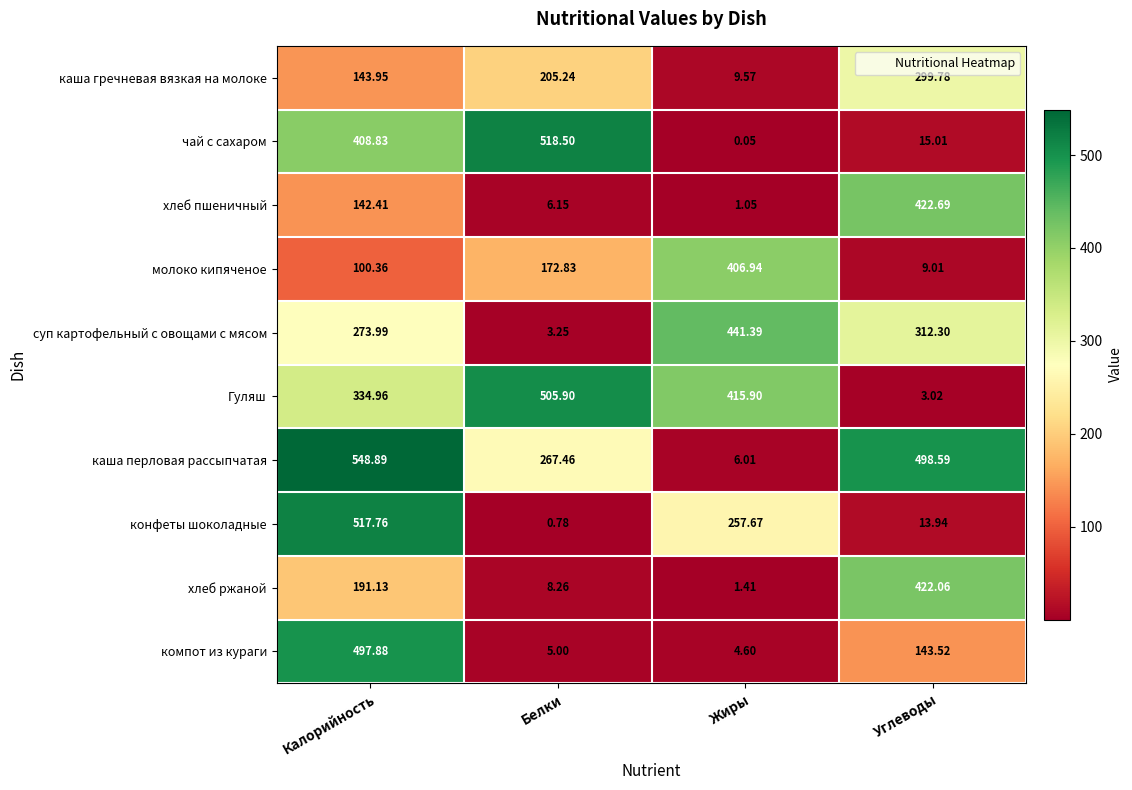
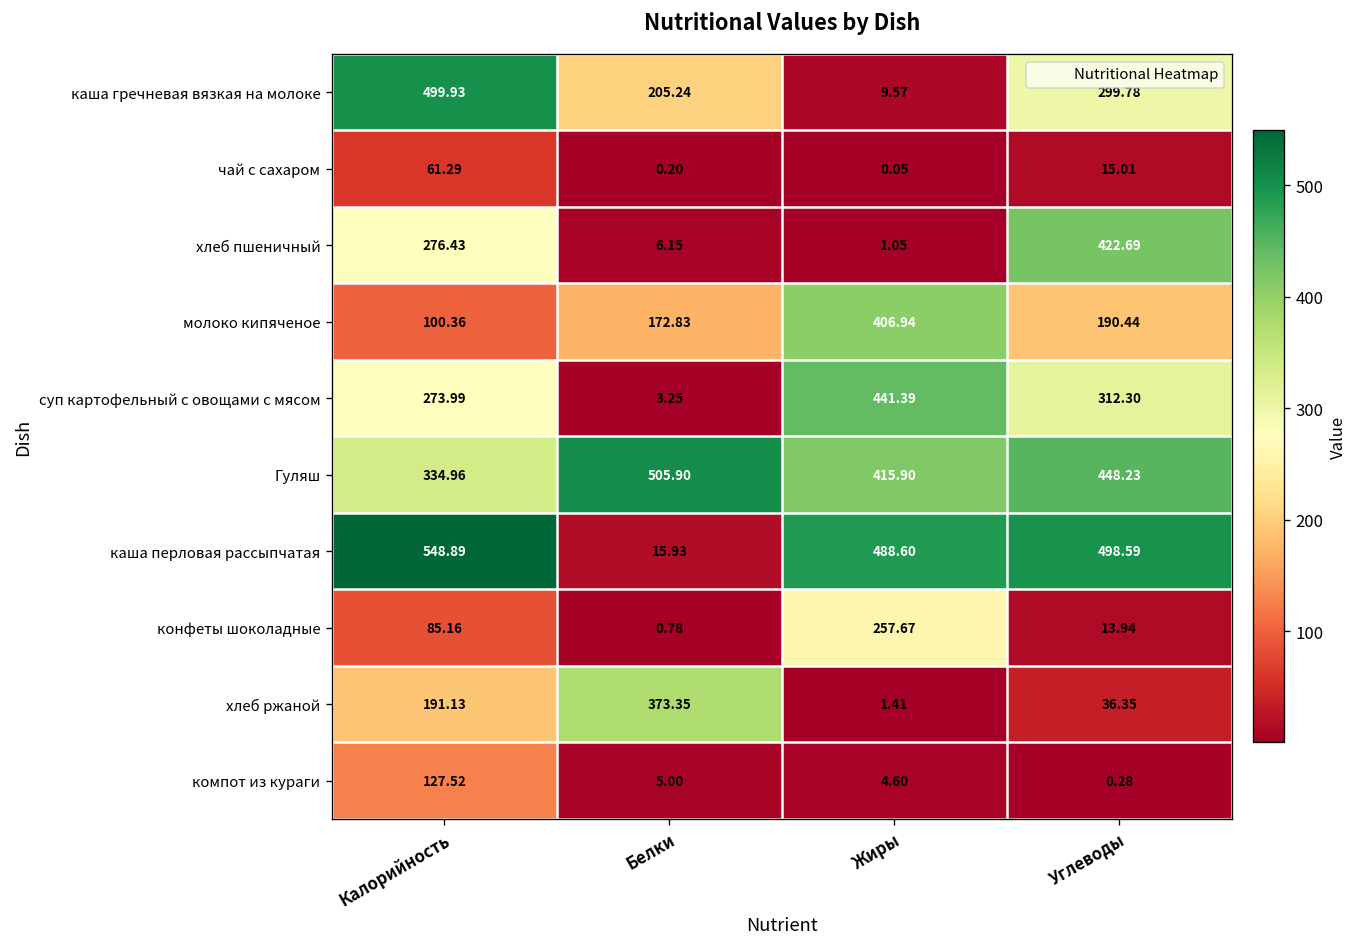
  {
    "каша гречневая вязкая на молоке": {
-     "Калорийность": 143.95,
+     "Калорийность": 499.93,
      "Белки": 205.24,
      "Жиры": 9.57
    },
    "чай с сахаром": {
-     "Калорийность": 408.83,
-     "Белки": 518.50,
+     "Калорийность": 61.29,
+     "Белки": 0.20,
      "Жиры": 0.05,
      "Углеводы": 15.01
    },
    "хлеб пшеничный": {
-     "Калорийность": 142.41,
+     "Калорийность": 276.43,
      "Белки": 6.15,
      "Жиры": 1.05,
      "Углеводы": 422.69
    },
    "молоко кипяченое": {
      "Калорийность": 100.36,
      "Белки": 172.83,
      "Жиры": 406.94,
-     "Углеводы": 9.01
+     "Углеводы": 190.44
    },
    "суп картофельный с овощами с мясом": {
      "Калорийность": 273.99,
      "Белки": 3.25,
      "Жиры": 441.39,
      "Углеводы": 312.30
    },
    "Гуляш": {
      "Калорийность": 334.96,
      "Белки": 505.90,
      "Жиры": 415.90,
-     "Углеводы": 3.02
+     "Углеводы": 448.23
    },
    "каша перловая рассыпчатая": {
      "Калорийность": 548.89,
-     "Белки": 267.46,
-     "Жиры": 6.01,
+     "Белки": 15.93,
+     "Жиры": 488.60,
      "Углеводы": 498.59
    },
    "конфеты шоколадные": {
-     "Калорийность": 517.76,
+     "Калорийность": 85.16,
      "Белки": 0.78,
      "Жиры": 257.67,
      "Углеводы": 13.94
    },
    "хлеб ржаной": {
      "Калорийность": 191.13,
-     "Белки": 8.26,
+     "Белки": 373.35,
      "Жиры": 1.41,
-     "Углеводы": 422.06
+     "Углеводы": 36.35
    },
    "компот из кураги": {
-     "Калорийность": 497.88,
+     "Калорийность": 127.52,
      "Белки": 5.00,
      "Жиры": 4.60,
-     "Углеводы": 143.52
+     "Углеводы": 0.28
    }
  }
